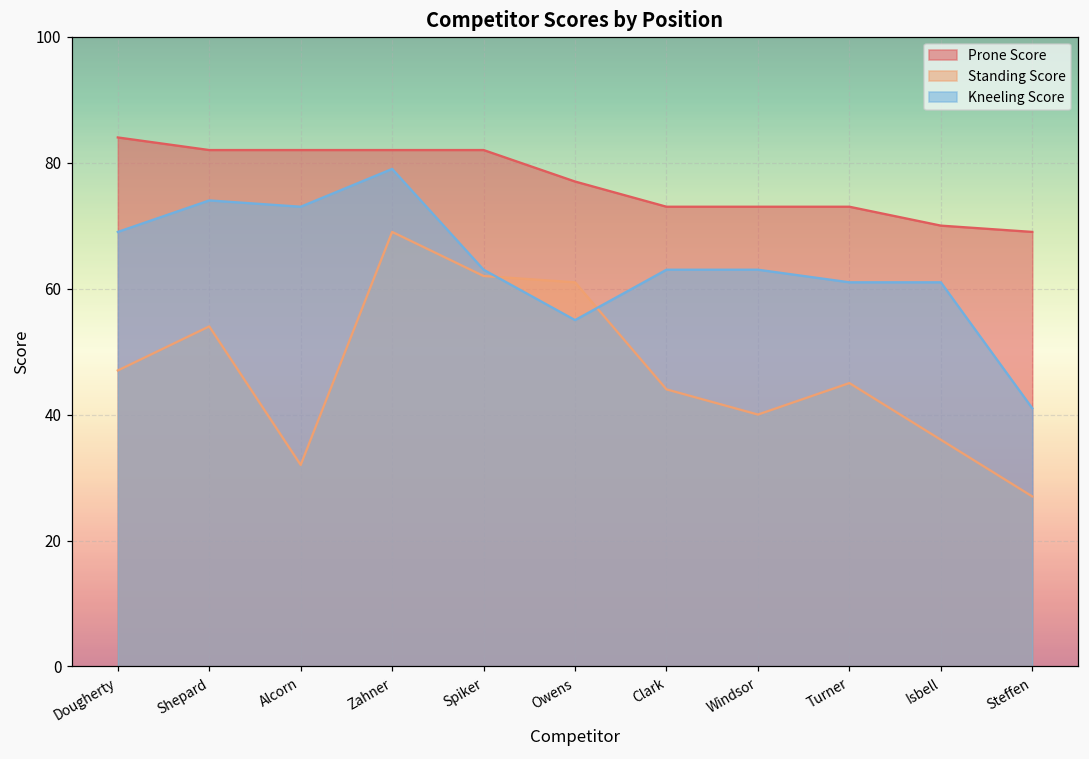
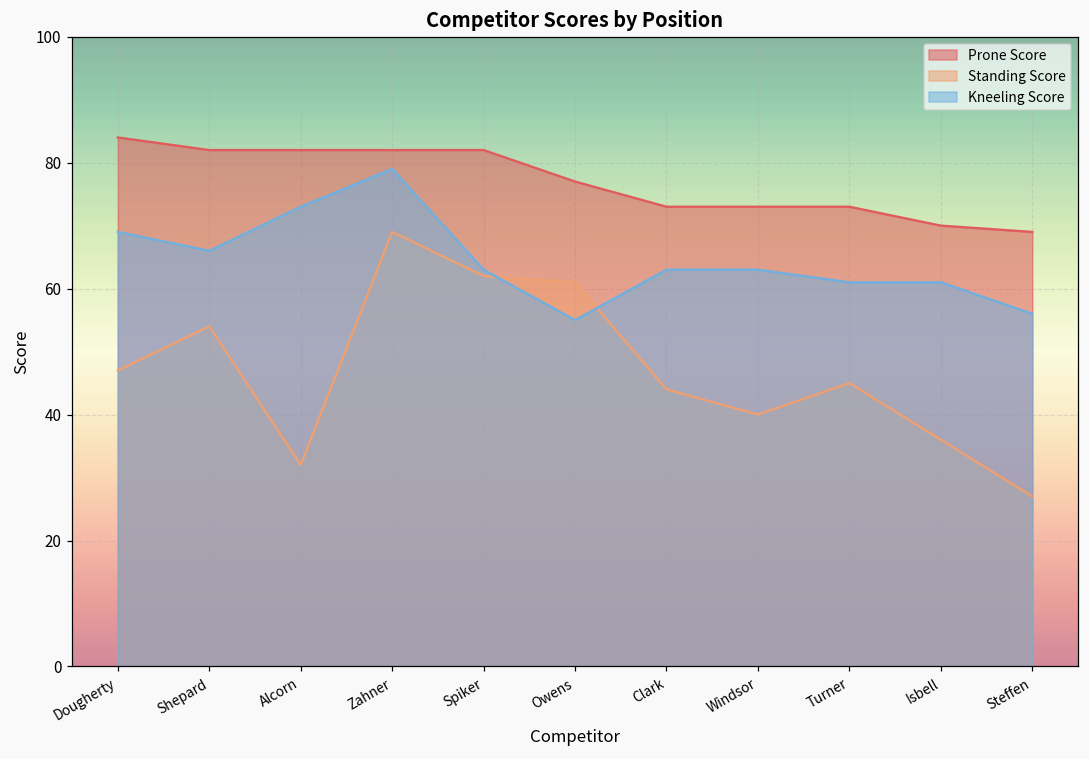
  {
    "Kneeling Score": {
      "Dougherty": 69,
-     "Shepard": 74,
+     "Shepard": 66,
      "Alcorn": 73,
      "Zahner": 79,
      "Spiker": 63,
      "Owens": 55,
      "Clark": 63,
      "Windsor": 63,
      "Turner": 61,
      "Isbell": 61,
-     "Steffen": 41
+     "Steffen": 56
    }
  }
